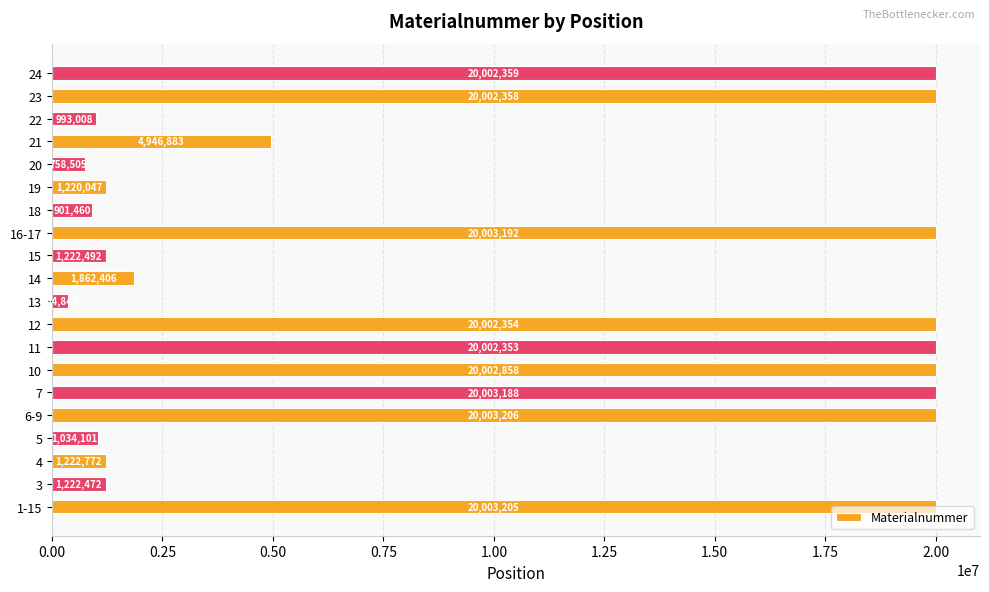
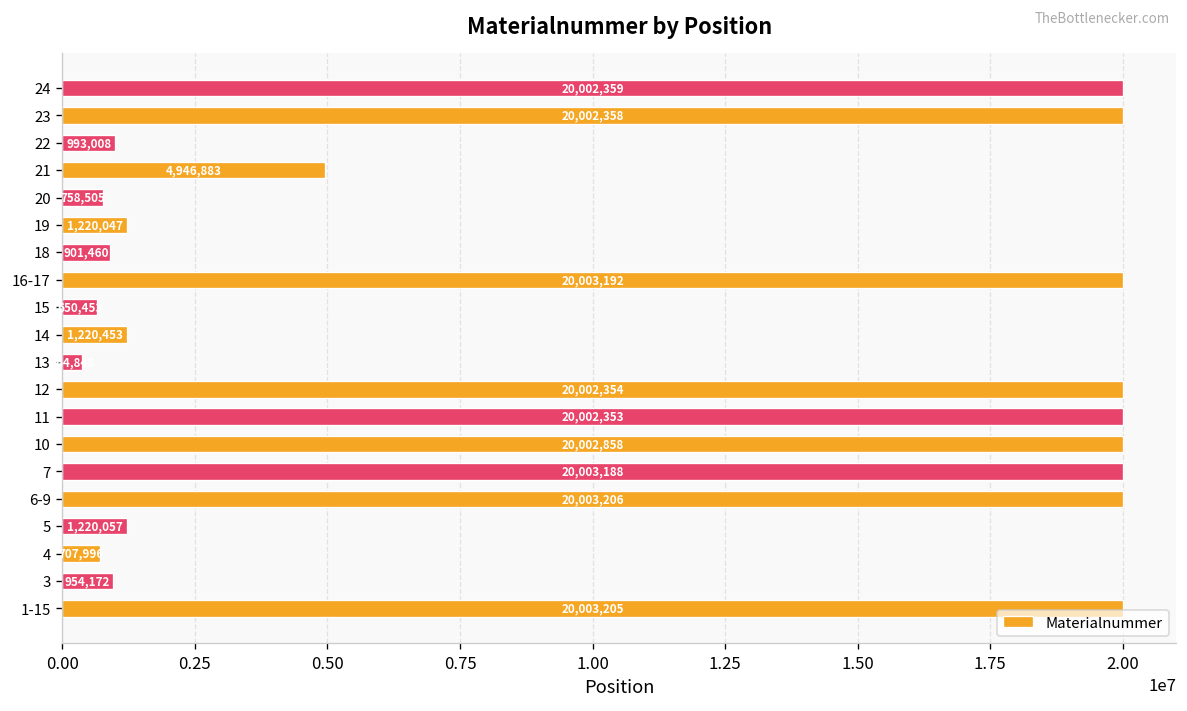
  {
    "24": "20,002,359",
    "23": "20,002,358",
    "22": "993,008",
    "21": "4,946,883",
    "20": "758,505",
    "19": "1,220,047",
    "18": "901,460",
    "16-17": "20,003,192",
-   "15": "1,222,492",
-   "14": "1,862,406",
+   "15": "650,453",
+   "14": "1,220,453",
    "12": "20,002,354",
    "11": "20,002,353",
    "10": "20,002,858",
    "7": "20,003,188",
    "6-9": "20,003,206",
-   "5": "1,034,101",
-   "4": "1,222,772",
-   "3": "1,222,472"
+   "5": "1,220,057",
+   "4": "707,996",
+   "3": "954,172"
  }
